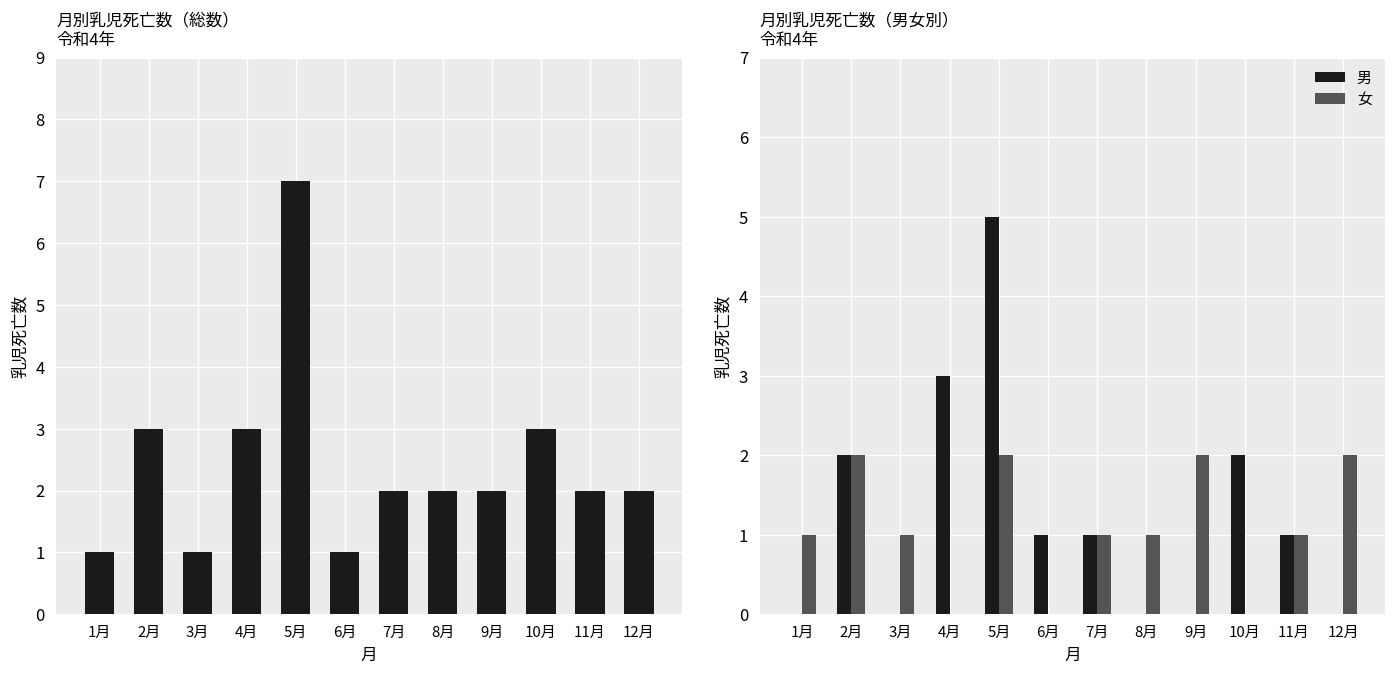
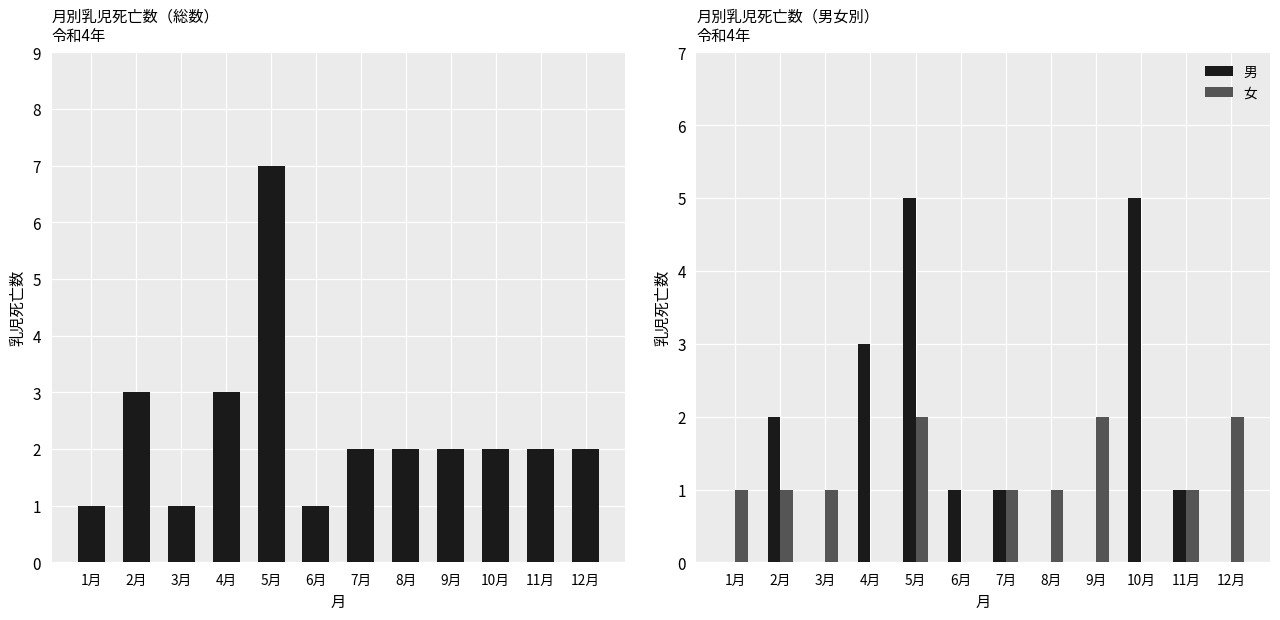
  {
    "月別乳児死亡数（総数） 令和4年": {
      "1月": 1,
      "2月": 3,
      "3月": 1,
      "4月": 3,
      "5月": 7,
      "6月": 1,
      "7月": 2,
      "8月": 2,
      "9月": 2,
-     "10月": 3,
+     "10月": 2,
      "11月": 2,
      "12月": 2
    },
    "月別乳児死亡数（男女別） 令和4年": {
      "男": {
        "1月": 0,
        "2月": 2,
        "3月": 0,
        "4月": 3,
        "5月": 5,
        "6月": 1,
        "7月": 1,
        "8月": 0,
        "9月": 0,
-       "10月": 2,
+       "10月": 5,
        "11月": 1,
        "12月": 0
      },
      "女": {
        "1月": 1,
-       "2月": 2,
+       "2月": 1,
        "3月": 1,
        "4月": 0,
        "5月": 2,
        "6月": 0,
        "7月": 1,
        "8月": 1,
        "9月": 2,
        "10月": 0,
        "11月": 1,
        "12月": 2
      }
    }
  }
